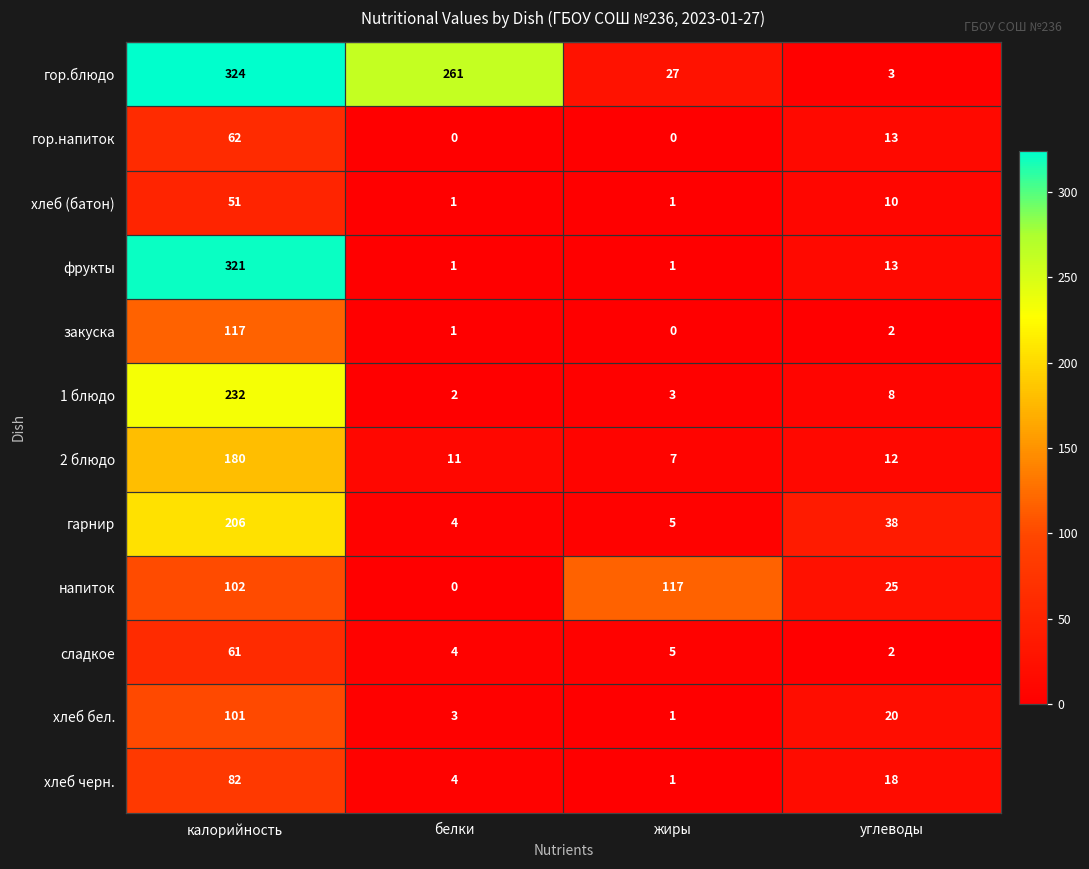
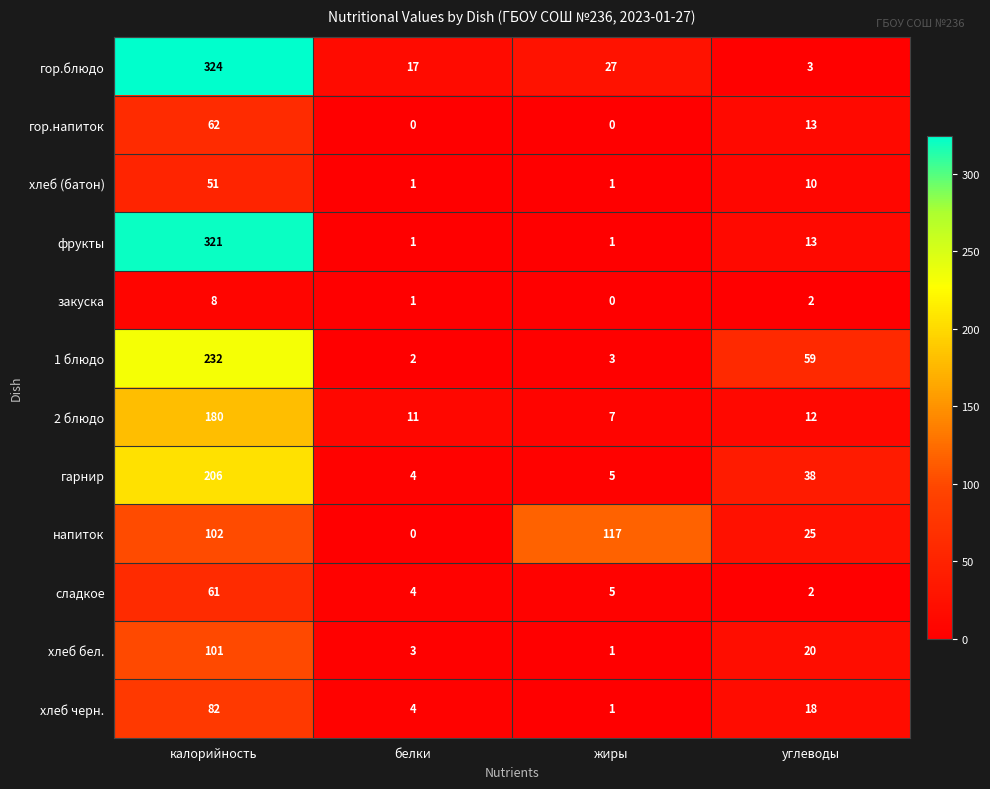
  {
    "гор.блюдо": {
      "калорийность": 324,
-     "белки": 261,
+     "белки": 17,
      "жиры": 27,
      "углеводы": 3
    },
    "гор.напиток": {
      "калорийность": 62,
      "белки": 0,
      "жиры": 0,
      "углеводы": 13
    },
    "хлеб (батон)": {
      "калорийность": 51,
      "белки": 1,
      "жиры": 1,
      "углеводы": 10
    },
    "фрукты": {
      "калорийность": 321,
      "белки": 1,
      "жиры": 1,
      "углеводы": 13
    },
    "закуска": {
-     "калорийность": 117,
+     "калорийность": 8,
      "белки": 1,
      "жиры": 0,
      "углеводы": 2
    },
    "1 блюдо": {
      "калорийность": 232,
      "белки": 2,
      "жиры": 3,
-     "углеводы": 8
+     "углеводы": 59
    },
    "2 блюдо": {
      "калорийность": 180,
      "белки": 11,
      "жиры": 7,
      "углеводы": 12
    },
    "гарнир": {
      "калорийность": 206,
      "белки": 4,
      "жиры": 5,
      "углеводы": 38
    },
    "напиток": {
      "калорийность": 102,
      "белки": 0,
      "жиры": 117,
      "углеводы": 25
    },
    "сладкое": {
      "калорийность": 61,
      "белки": 4,
      "жиры": 5,
      "углеводы": 2
    },
    "хлеб бел.": {
      "калорийность": 101,
      "белки": 3,
      "жиры": 1,
      "углеводы": 20
    },
    "хлеб черн.": {
      "калорийность": 82,
      "белки": 4,
      "жиры": 1,
      "углеводы": 18
    }
  }
